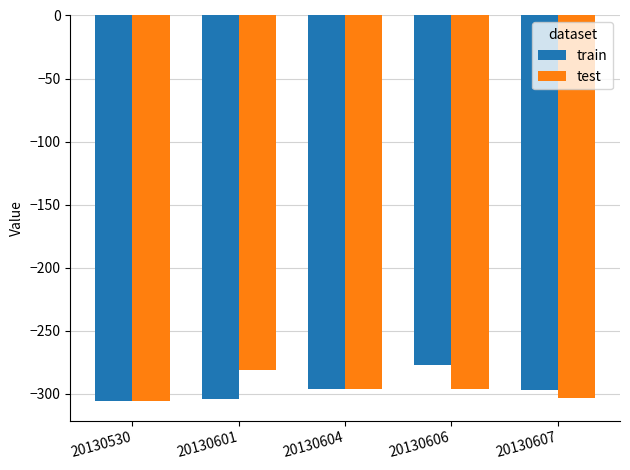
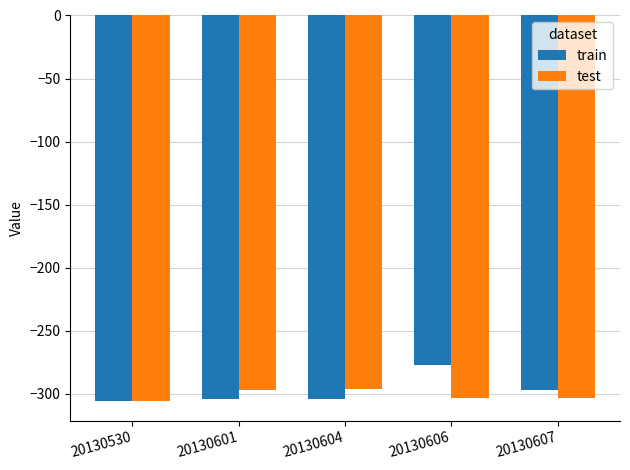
  {
    "train": {
      "20130530": -306,
      "20130601": -304,
-     "20130604": -296,
+     "20130604": -304,
      "20130606": -277,
      "20130607": -297
    },
    "test": {
      "20130530": -306,
-     "20130601": -281,
+     "20130601": -297,
      "20130604": -296,
-     "20130606": -296,
+     "20130606": -303,
      "20130607": -303
    }
  }
